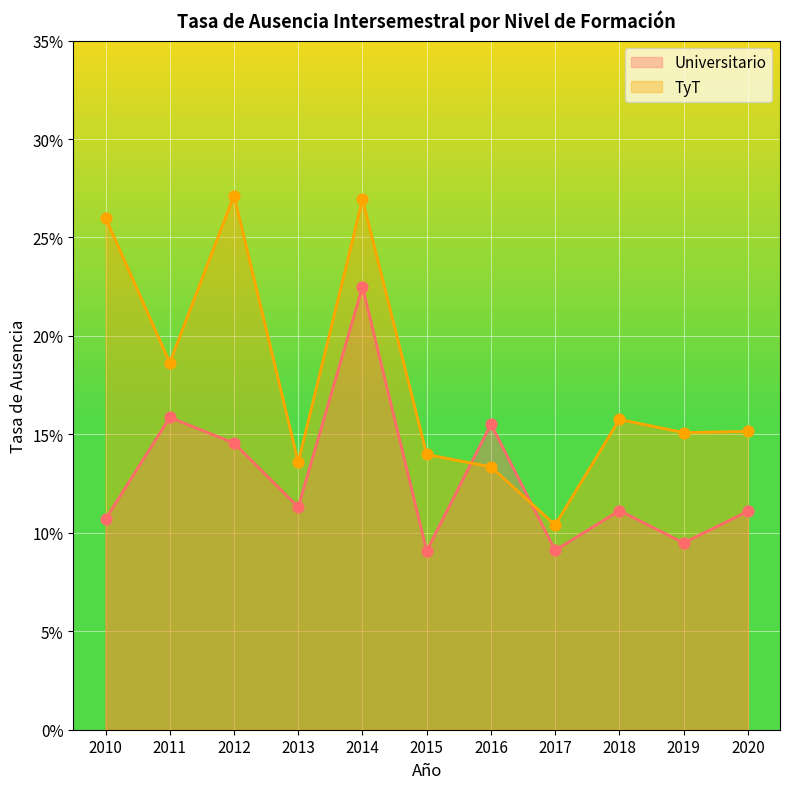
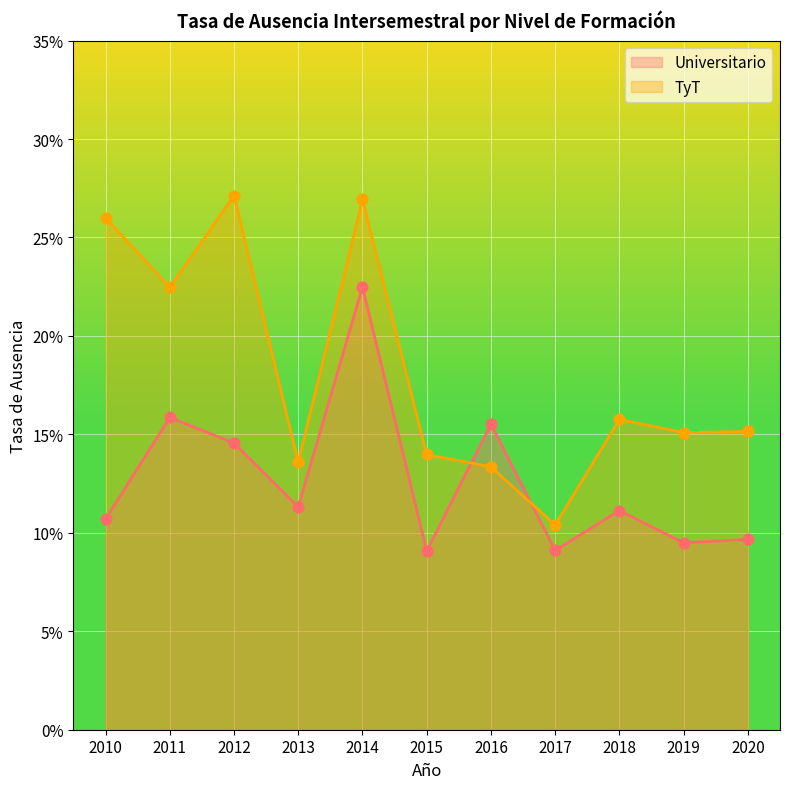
  {
    "Universitario": {
      "2010": "10.7%",
      "2011": "15.9%",
      "2012": "14.6%",
      "2013": "11.3%",
      "2014": "22.5%",
      "2015": "9.1%",
      "2016": "15.5%",
      "2017": "9.1%",
      "2018": "11.1%",
      "2019": "9.5%",
-     "2020": "11.1%"
+     "2020": "9.7%"
    },
    "TyT": {
      "2010": "26.0%",
-     "2011": "18.6%",
+     "2011": "22.5%",
      "2012": "27.1%",
      "2013": "13.6%",
      "2014": "26.9%",
      "2015": "14.0%",
      "2016": "13.4%",
      "2017": "10.4%",
      "2018": "15.8%",
      "2019": "15.1%",
      "2020": "15.2%"
    }
  }
